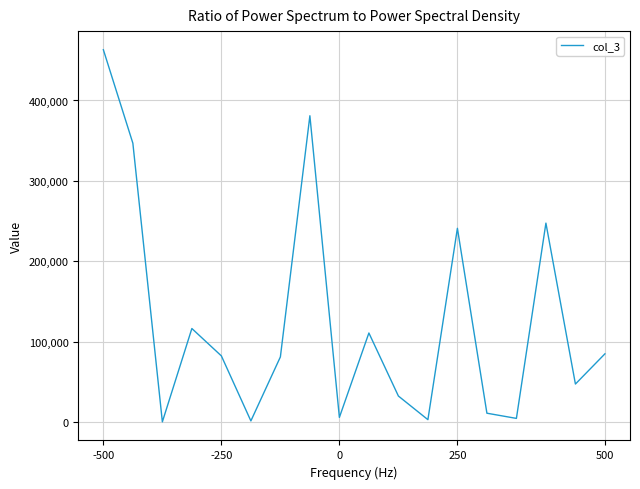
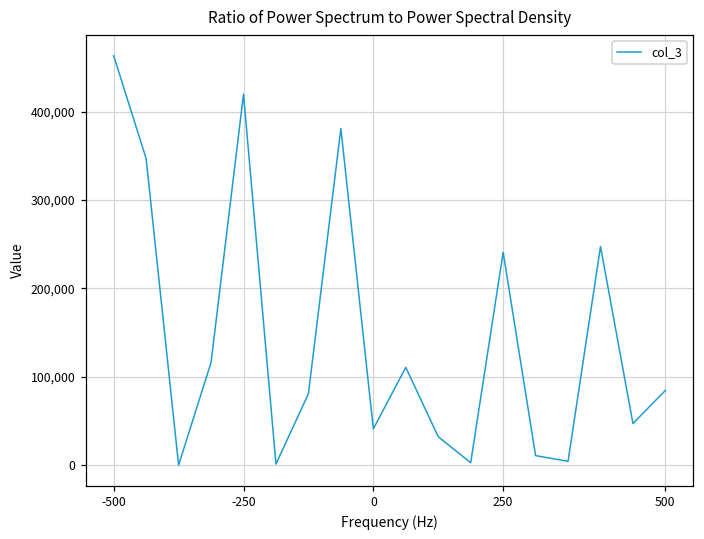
  {
    "-500": "460,000",
-   "-250": "80,000",
-   "0": "10,000",
+   "-250": "420,000",
+   "0": "40,000",
    "250": "240,000",
    "500": "80,000"
  }
